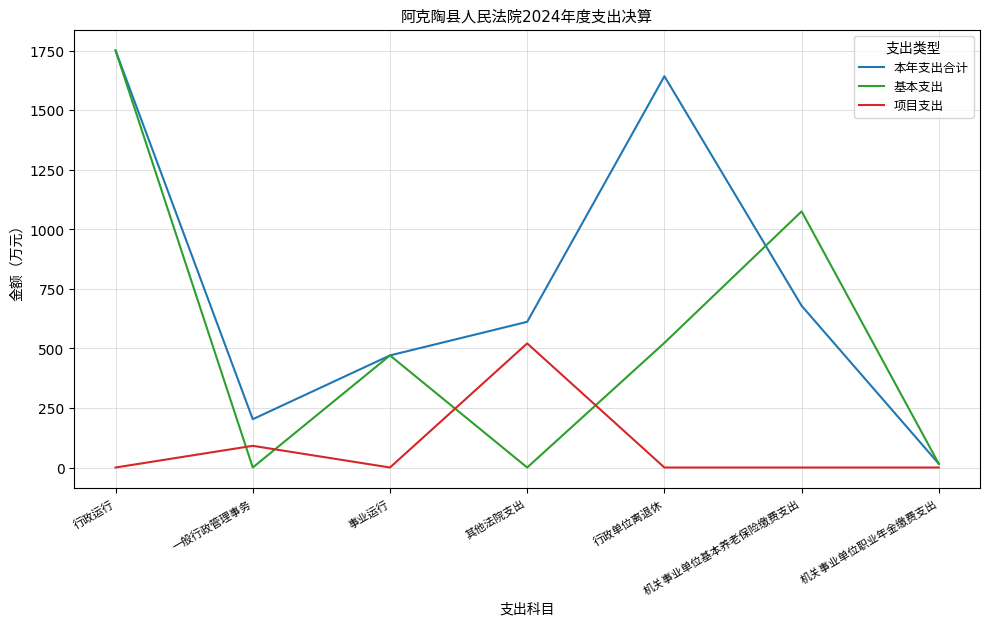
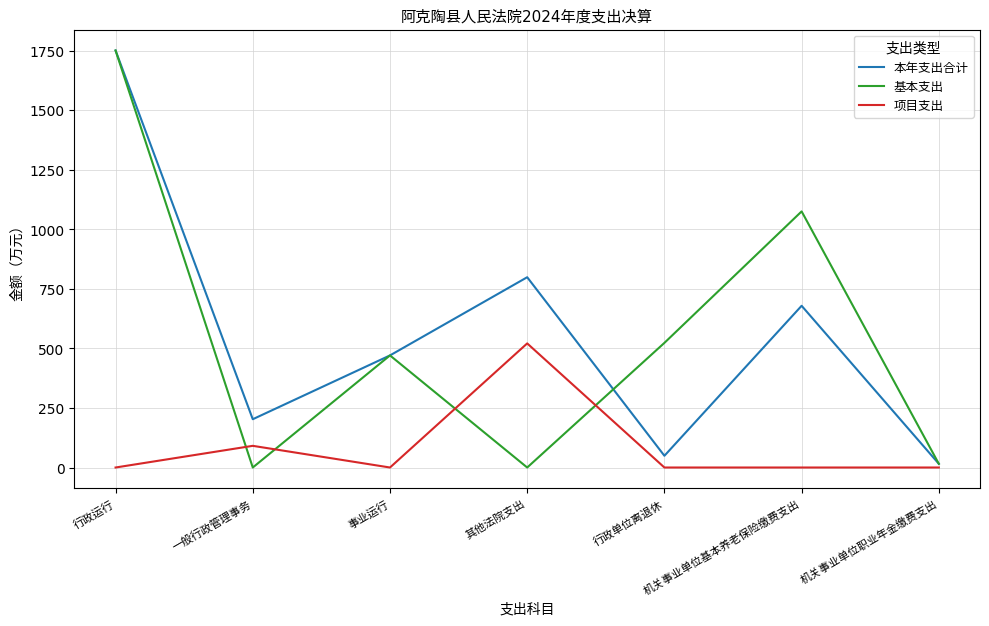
  {
    "本年支出合计": {
      "一般行政管理事务": 200,
-     "其他法院支出": 610,
-     "行政单位离退休": 1640,
+     "其他法院支出": 800,
+     "行政单位离退休": 50,
      "机关事业单位基本养老保险缴费支出": 680
    },
    "基本支出": {
      "一般行政管理事务": 0,
      "其他法院支出": 0,
      "行政单位离退休": 520,
      "机关事业单位基本养老保险缴费支出": 1080
    },
    "项目支出": {
      "行政运行": 0,
      "一般行政管理事务": 90,
      "事业运行": 0,
      "其他法院支出": 520,
      "行政单位离退休": 0,
      "机关事业单位基本养老保险缴费支出": 0,
      "机关事业单位职业年金缴费支出": 0
    }
  }
